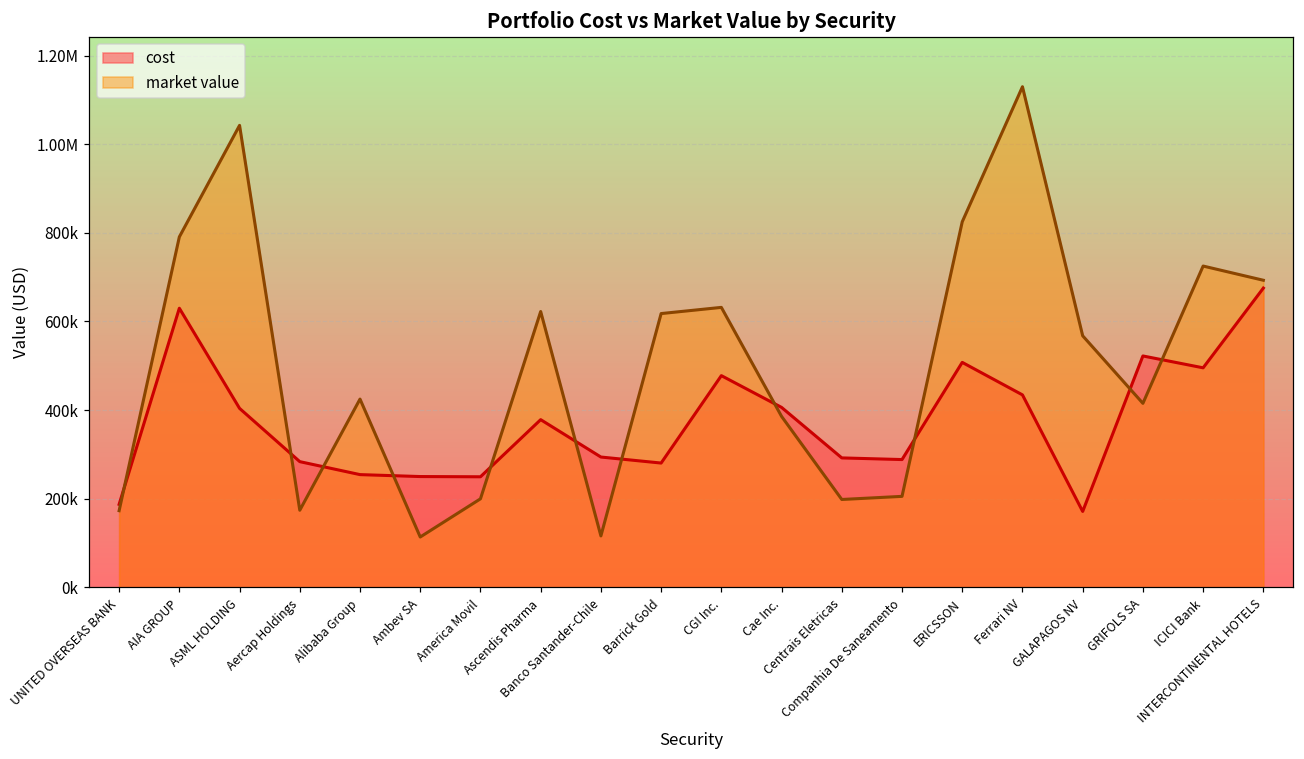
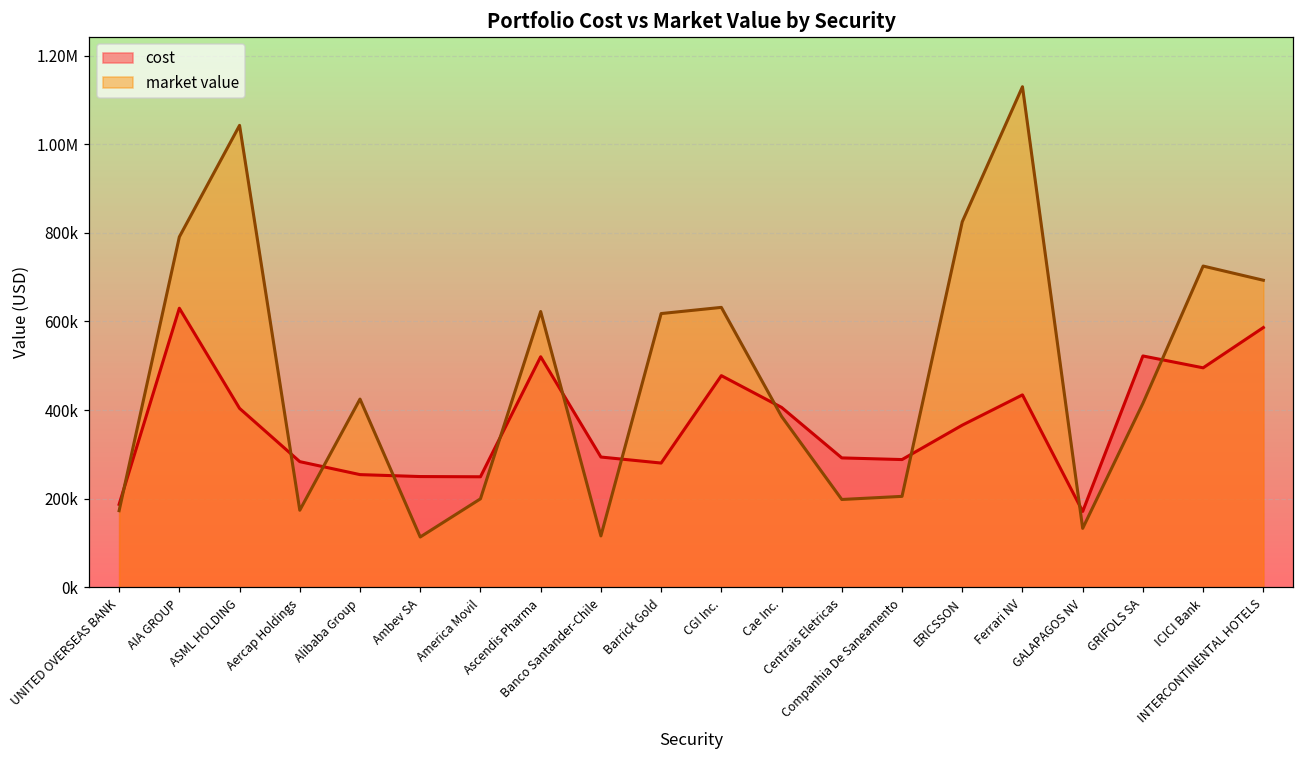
  {
    "cost": {
      "UNITED OVERSEAS BANK": 190000,
      "AIA GROUP": 630000,
      "ASML HOLDING": 400000,
      "Aercap Holdings": 280000,
      "Alibaba Group": 250000,
      "Ambev SA": 250000,
      "America Movil": 250000,
-     "Ascendis Pharma": 380000,
+     "Ascendis Pharma": 520000,
      "Banco Santander-Chile": 290000,
      "Barrick Gold": 280000,
      "CGI Inc.": 480000,
      "Cae Inc.": 410000,
      "Centrais Eletricas": 290000,
      "Companhia De Saneamento": 290000,
-     "ERICSSON": 510000,
+     "ERICSSON": 370000,
      "Ferrari NV": 430000,
      "GALAPAGOS NV": 170000,
      "GRIFOLS SA": 520000,
      "ICICI Bank": 500000,
-     "INTERCONTINENTAL HOTELS": 680000
+     "INTERCONTINENTAL HOTELS": 590000
    },
    "market value": {
      "UNITED OVERSEAS BANK": 170000,
      "AIA GROUP": 790000,
      "ASML HOLDING": 1040000,
      "Aercap Holdings": 170000,
      "Alibaba Group": 420000,
      "Ambev SA": 110000,
      "America Movil": 200000,
      "Ascendis Pharma": 620000,
      "Banco Santander-Chile": 120000,
      "Barrick Gold": 620000,
      "CGI Inc.": 630000,
      "Cae Inc.": 390000,
      "Centrais Eletricas": 200000,
      "Companhia De Saneamento": 210000,
      "ERICSSON": 820000,
      "Ferrari NV": 1130000,
-     "GALAPAGOS NV": 570000,
+     "GALAPAGOS NV": 130000,
      "GRIFOLS SA": 420000,
      "ICICI Bank": 720000,
      "INTERCONTINENTAL HOTELS": 690000
    }
  }
